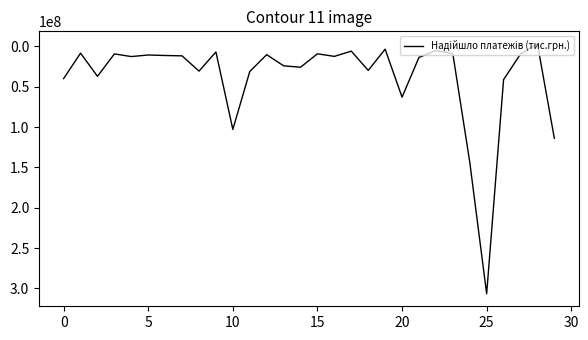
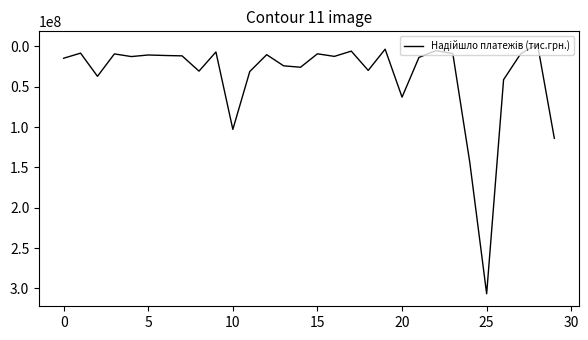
  {
-   "0": 40000000,
+   "0": 10000000,
    "5": 10000000,
    "10": 100000000,
    "15": 10000000,
    "20": 60000000,
    "25": 310000000
  }
